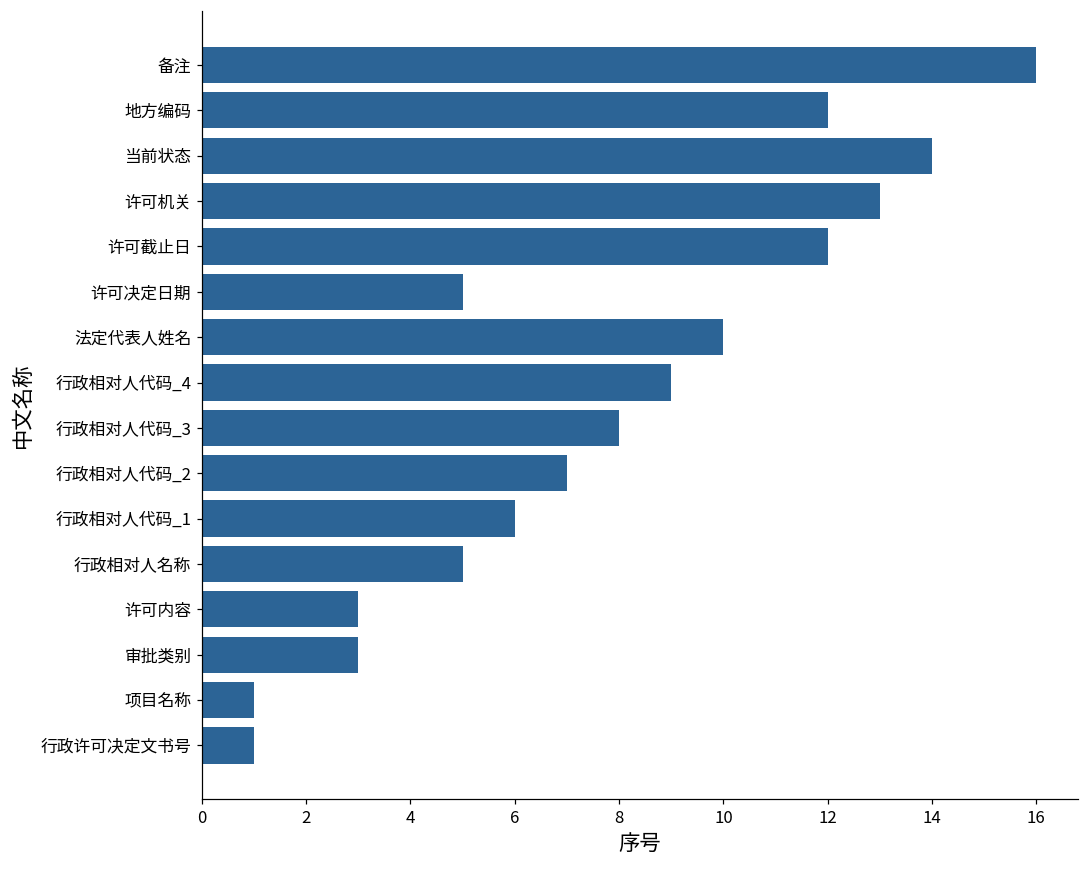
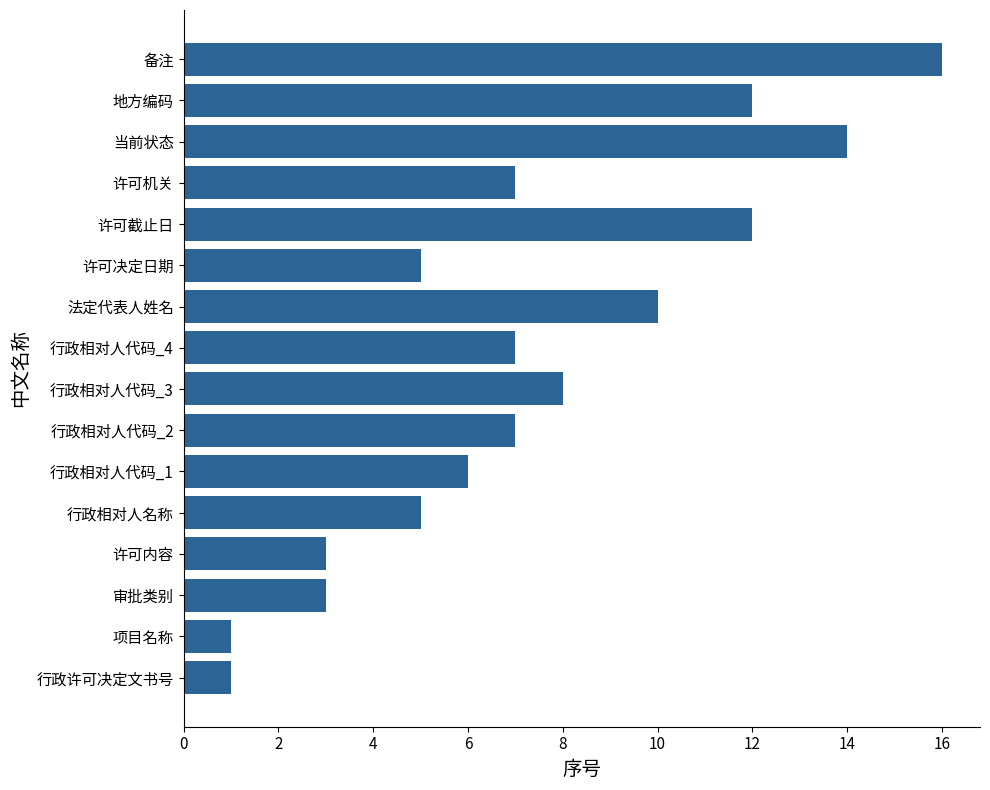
  {
    "备注": 16,
    "地方编码": 12,
    "当前状态": 14,
-   "许可机关": 13,
+   "许可机关": 7,
    "许可截止日": 12,
    "许可决定日期": 5,
    "法定代表人姓名": 10,
-   "行政相对人代码_4": 9,
+   "行政相对人代码_4": 7,
    "行政相对人代码_3": 8,
    "行政相对人代码_2": 7,
    "行政相对人代码_1": 6,
    "行政相对人名称": 5,
    "许可内容": 3,
    "审批类别": 3,
    "项目名称": 1,
    "行政许可决定文书号": 1
  }
